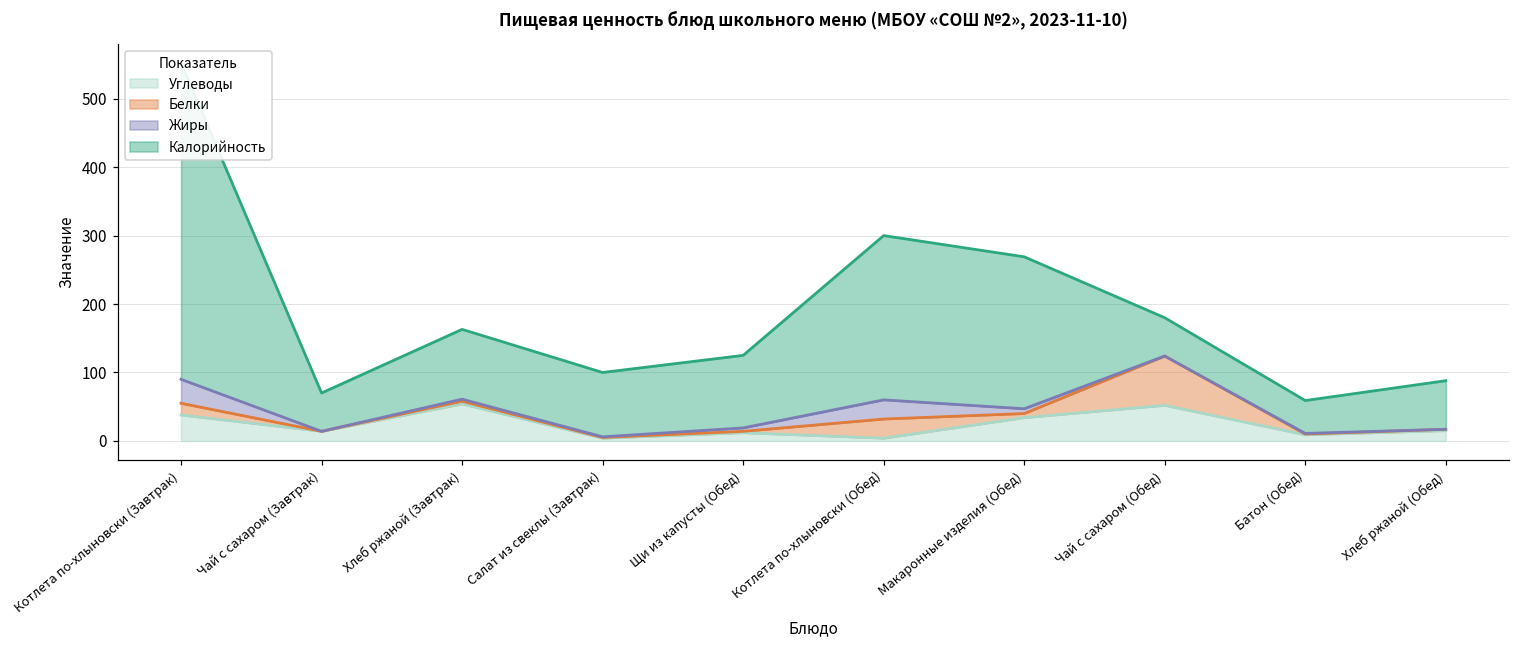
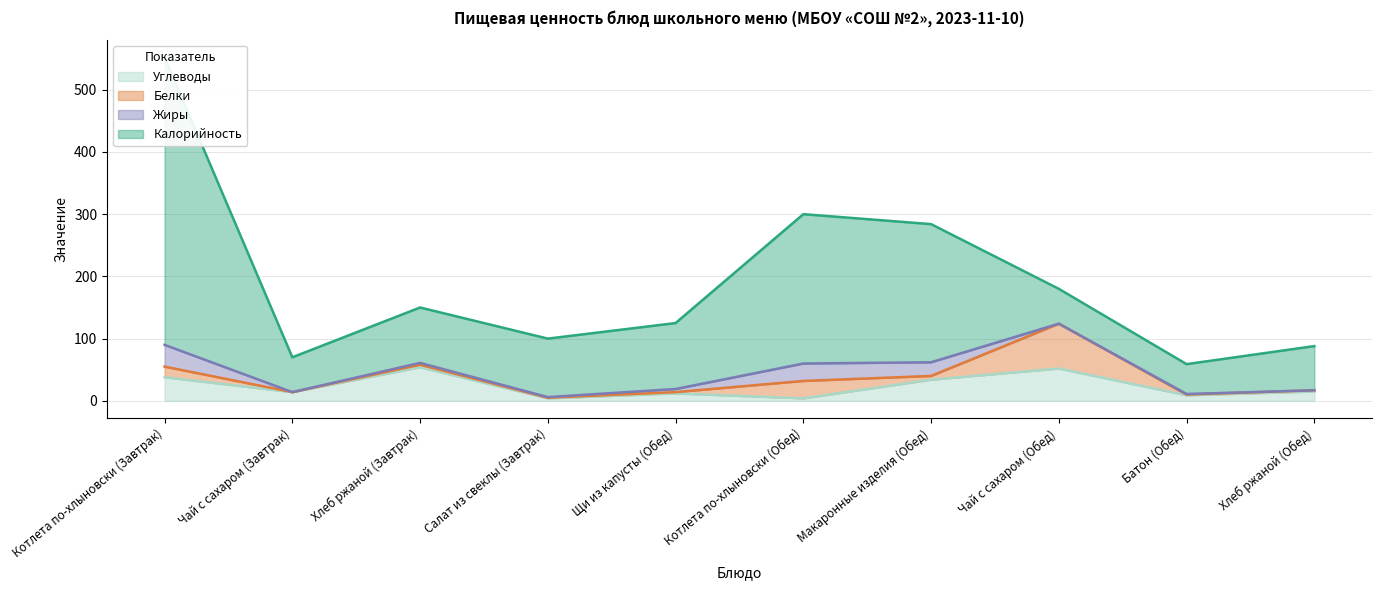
  {
    "Углеводы": {
      "Котлета по-хлыновски (Завтрак)": 40,
      "Котлета по-хлыновски (Обед)": 0,
      "Макаронные изделия (Обед)": 30,
      "Чай с сахаром (Обед)": 50
    },
    "Белки": {
      "Котлета по-хлыновски (Завтрак)": 20,
      "Котлета по-хлыновски (Обед)": 30,
      "Макаронные изделия (Обед)": 10
    },
    "Жиры": {
      "Котлета по-хлыновски (Завтрак)": 40,
      "Щи из капусты (Обед)": 10,
      "Котлета по-хлыновски (Обед)": 30,
-     "Макаронные изделия (Обед)": 10
+     "Макаронные изделия (Обед)": 20
    },
    "Калорийность": {
      "Чай с сахаром (Завтрак)": 60,
-     "Хлеб ржаной (Завтрак)": 100,
+     "Хлеб ржаной (Завтрак)": 90,
      "Салат из свеклы (Завтрак)": 90,
      "Щи из капусты (Обед)": 110,
      "Котлета по-хлыновски (Обед)": 240,
      "Макаронные изделия (Обед)": 220,
      "Чай с сахаром (Обед)": 60,
      "Батон (Обед)": 50,
      "Хлеб ржаной (Обед)": 70
    }
  }
